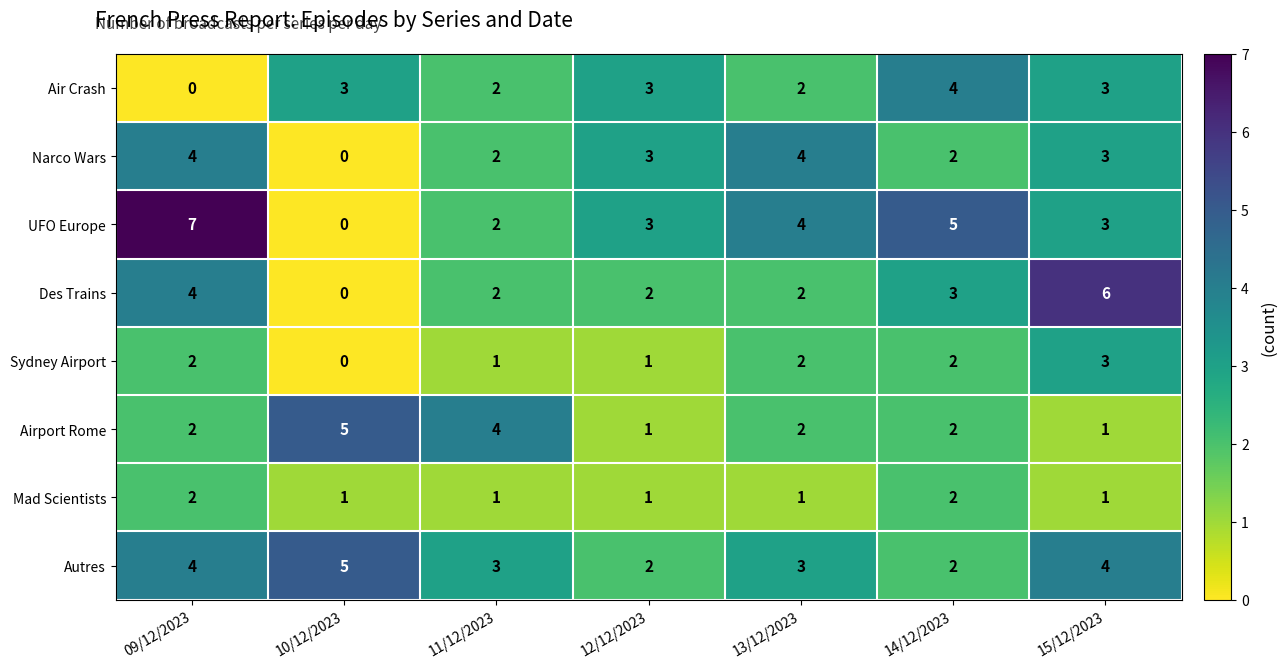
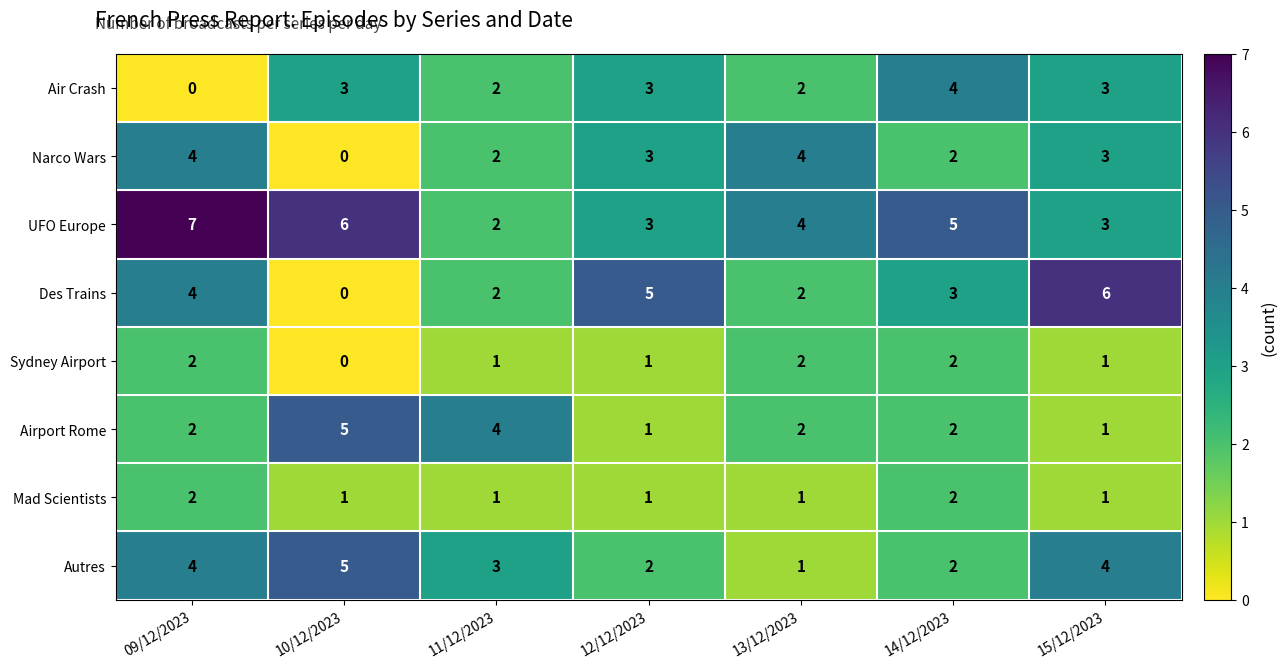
  {
    "Air Crash": {
      "09/12/2023": 0,
      "10/12/2023": 3,
      "11/12/2023": 2,
      "12/12/2023": 3,
      "13/12/2023": 2,
      "14/12/2023": 4,
      "15/12/2023": 3
    },
    "Narco Wars": {
      "09/12/2023": 4,
      "10/12/2023": 0,
      "11/12/2023": 2,
      "12/12/2023": 3,
      "13/12/2023": 4,
      "14/12/2023": 2,
      "15/12/2023": 3
    },
    "UFO Europe": {
      "09/12/2023": 7,
-     "10/12/2023": 0,
+     "10/12/2023": 6,
      "11/12/2023": 2,
      "12/12/2023": 3,
      "13/12/2023": 4,
      "14/12/2023": 5,
      "15/12/2023": 3
    },
    "Des Trains": {
      "09/12/2023": 4,
      "10/12/2023": 0,
      "11/12/2023": 2,
-     "12/12/2023": 2,
+     "12/12/2023": 5,
      "13/12/2023": 2,
      "14/12/2023": 3,
      "15/12/2023": 6
    },
    "Sydney Airport": {
      "09/12/2023": 2,
      "10/12/2023": 0,
      "11/12/2023": 1,
      "12/12/2023": 1,
      "13/12/2023": 2,
      "14/12/2023": 2,
-     "15/12/2023": 3
+     "15/12/2023": 1
    },
    "Airport Rome": {
      "09/12/2023": 2,
      "10/12/2023": 5,
      "11/12/2023": 4,
      "12/12/2023": 1,
      "13/12/2023": 2,
      "14/12/2023": 2,
      "15/12/2023": 1
    },
    "Mad Scientists": {
      "09/12/2023": 2,
      "10/12/2023": 1,
      "11/12/2023": 1,
      "12/12/2023": 1,
      "13/12/2023": 1,
      "14/12/2023": 2,
      "15/12/2023": 1
    },
    "Autres": {
      "09/12/2023": 4,
      "10/12/2023": 5,
      "11/12/2023": 3,
      "12/12/2023": 2,
-     "13/12/2023": 3,
+     "13/12/2023": 1,
      "14/12/2023": 2,
      "15/12/2023": 4
    }
  }
